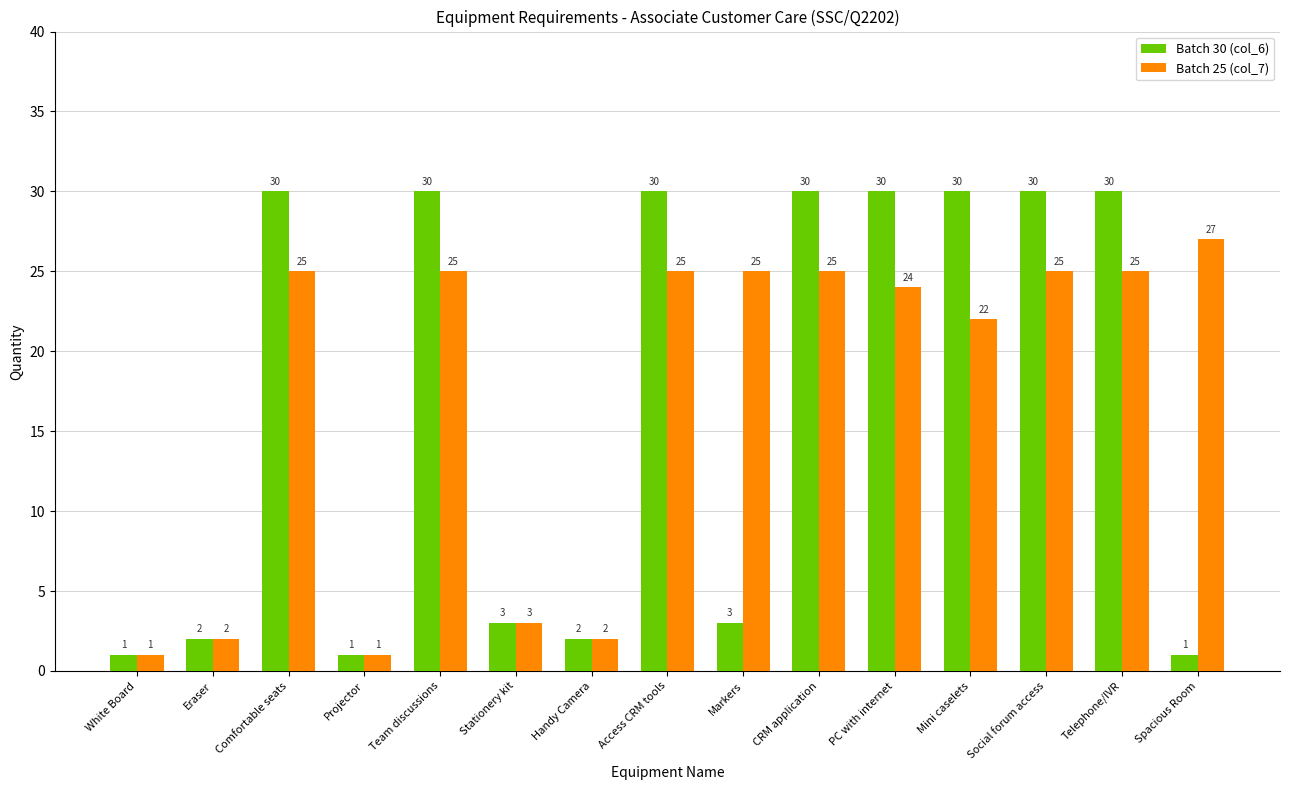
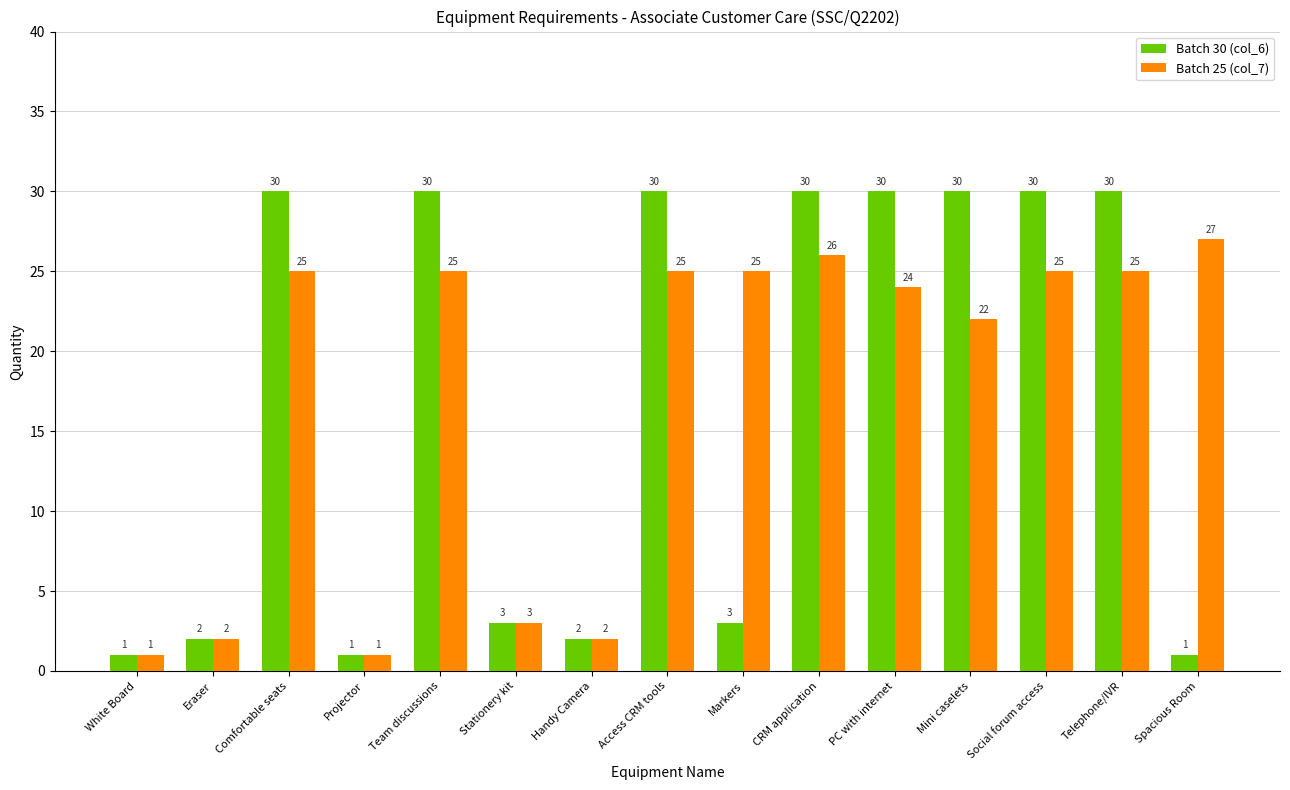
  {
    "Batch 30 (col_6)": {
      "White Board": 1,
      "Eraser": 2,
      "Comfortable seats": 30,
      "Projector": 1,
      "Team discussions": 30,
      "Stationery kit": 3,
      "Handy Camera": 2,
      "Access CRM tools": 30,
      "Markers": 3,
      "CRM application": 30,
      "PC with internet": 30,
      "Mini caselets": 30,
      "Social forum access": 30,
      "Telephone/IVR": 30,
      "Spacious Room": 1
    },
    "Batch 25 (col_7)": {
      "White Board": 1,
      "Eraser": 2,
      "Comfortable seats": 25,
      "Projector": 1,
      "Team discussions": 25,
      "Stationery kit": 3,
      "Handy Camera": 2,
      "Access CRM tools": 25,
      "Markers": 25,
-     "CRM application": 25,
+     "CRM application": 26,
      "PC with internet": 24,
      "Mini caselets": 22,
      "Social forum access": 25,
      "Telephone/IVR": 25,
      "Spacious Room": 27
    }
  }
